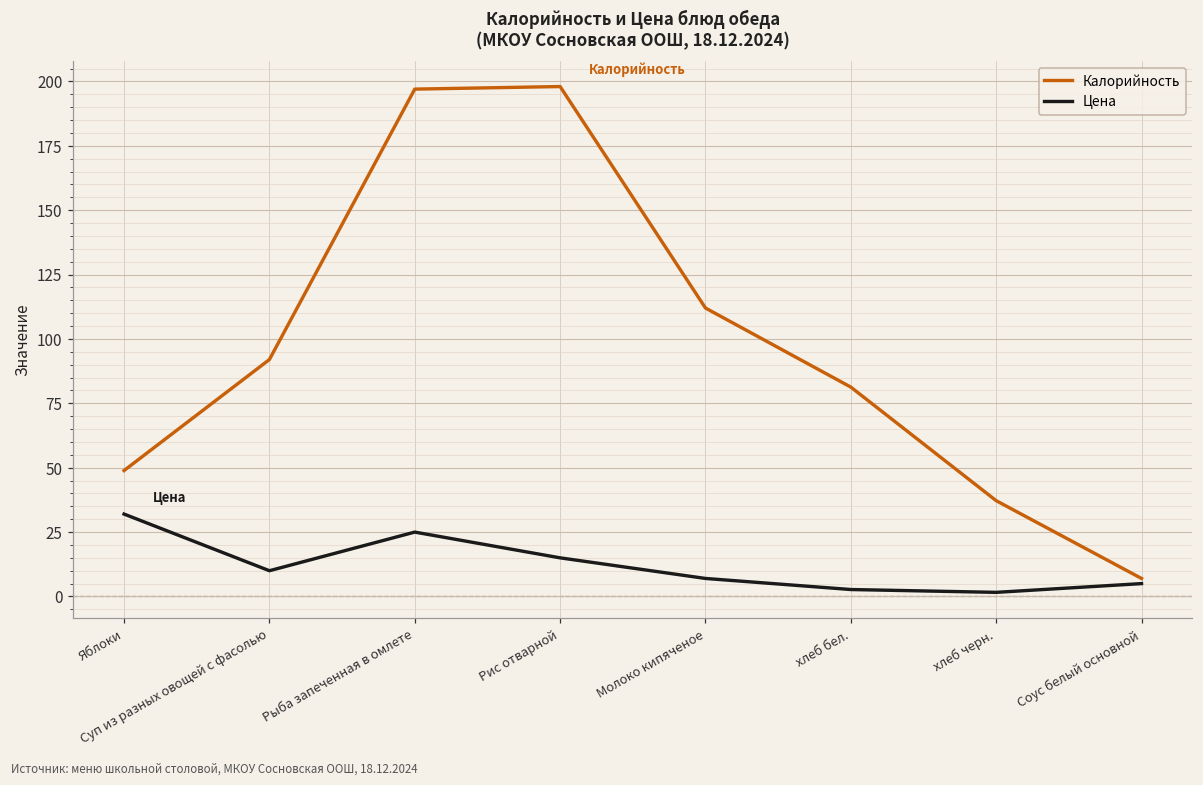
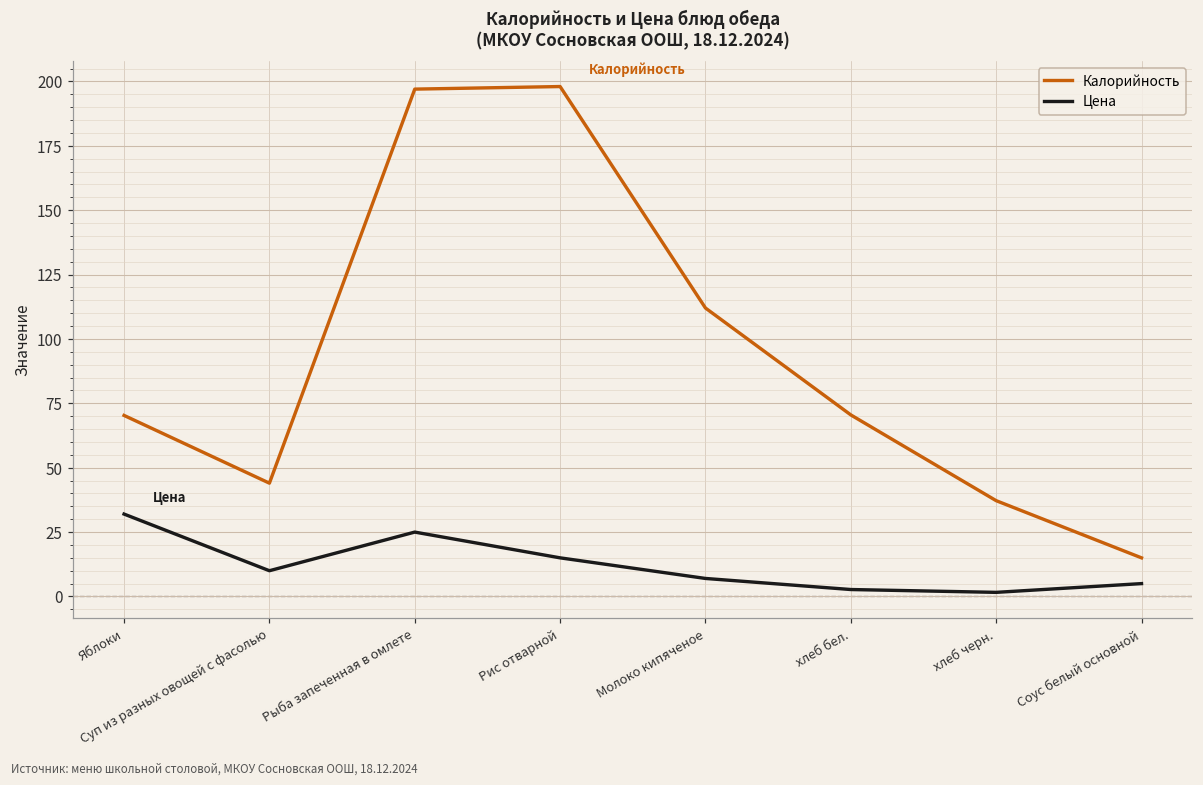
  {
    "Калорийность": {
-     "Яблоки": 49,
-     "Суп из разных овощей с фасолью": 92,
+     "Яблоки": 70,
+     "Суп из разных овощей с фасолью": 44,
      "Рыба запеченная в омлете": 197,
      "Рис отварной": 198,
      "Молоко кипяченое": 112,
-     "хлеб бел.": 81,
+     "хлеб бел.": 71,
      "хлеб черн.": 37,
-     "Соус белый основной": 7
+     "Соус белый основной": 15
    },
    "Цена": {
      "Яблоки": 32,
      "Суп из разных овощей с фасолью": 10,
      "Рыба запеченная в омлете": 25,
      "Рис отварной": 15,
      "Молоко кипяченое": 7,
      "хлеб бел.": 3,
      "хлеб черн.": 2,
      "Соус белый основной": 5
    }
  }
